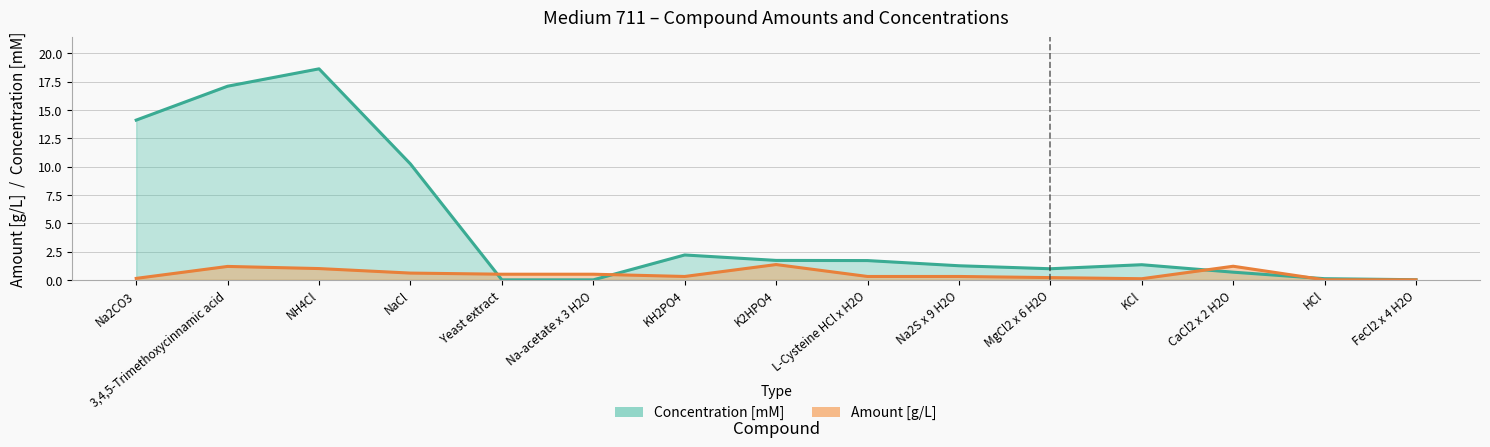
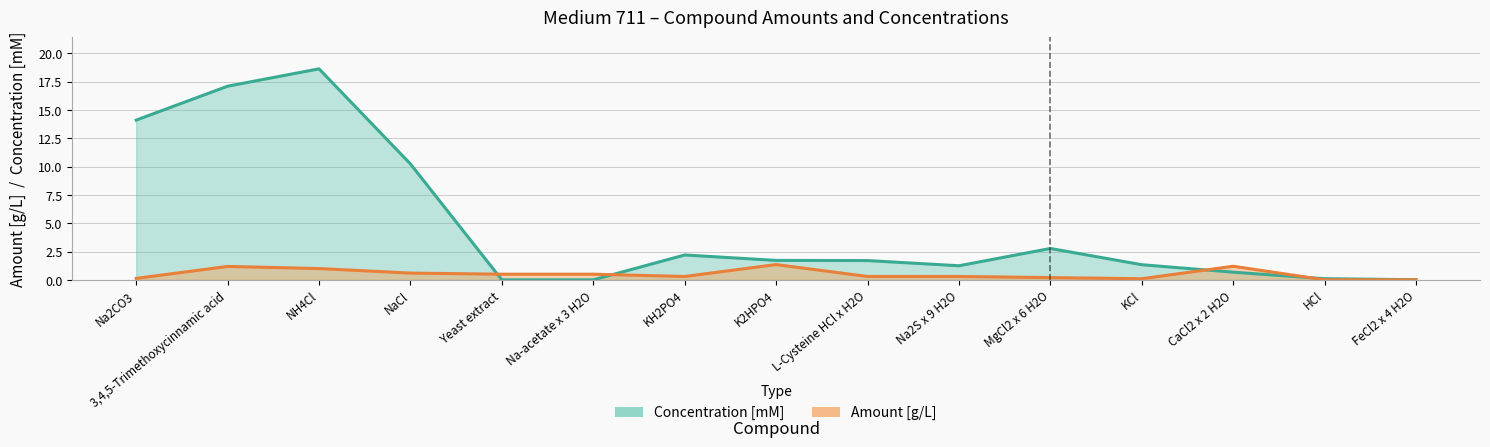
  {
    "Concentration [mM]": {
      "Na2CO3": 14.1,
      "3,4,5-Trimethoxycinnamic acid": 17.1,
      "NH4Cl": 18.6,
      "NaCl": 10.2,
      "Yeast extract": 0.0,
      "Na-acetate x 3 H2O": 0.0,
      "KH2PO4": 2.2,
      "K2HPO4": 1.7,
      "L-Cysteine HCl x H2O": 1.7,
      "Na2S x 9 H2O": 1.2,
-     "MgCl2 x 6 H2O": 1.0,
+     "MgCl2 x 6 H2O": 2.8,
      "KCl": 1.3,
      "CaCl2 x 2 H2O": 0.7
    },
    "Amount [g/L]": {
      "Na2CO3": 0.1,
      "3,4,5-Trimethoxycinnamic acid": 1.2,
      "NH4Cl": 1.0,
      "NaCl": 0.6,
      "Yeast extract": 0.5,
      "Na-acetate x 3 H2O": 0.5,
      "KH2PO4": 0.3,
      "K2HPO4": 1.4,
      "L-Cysteine HCl x H2O": 0.3,
      "Na2S x 9 H2O": 0.3,
      "MgCl2 x 6 H2O": 0.2,
      "KCl": 0.1,
      "CaCl2 x 2 H2O": 1.2
    }
  }
